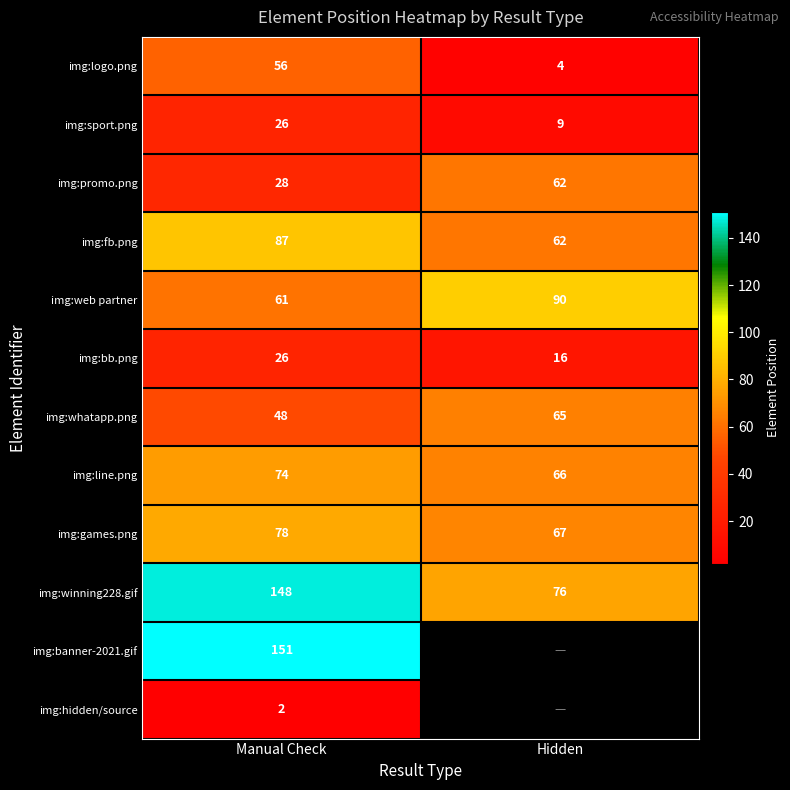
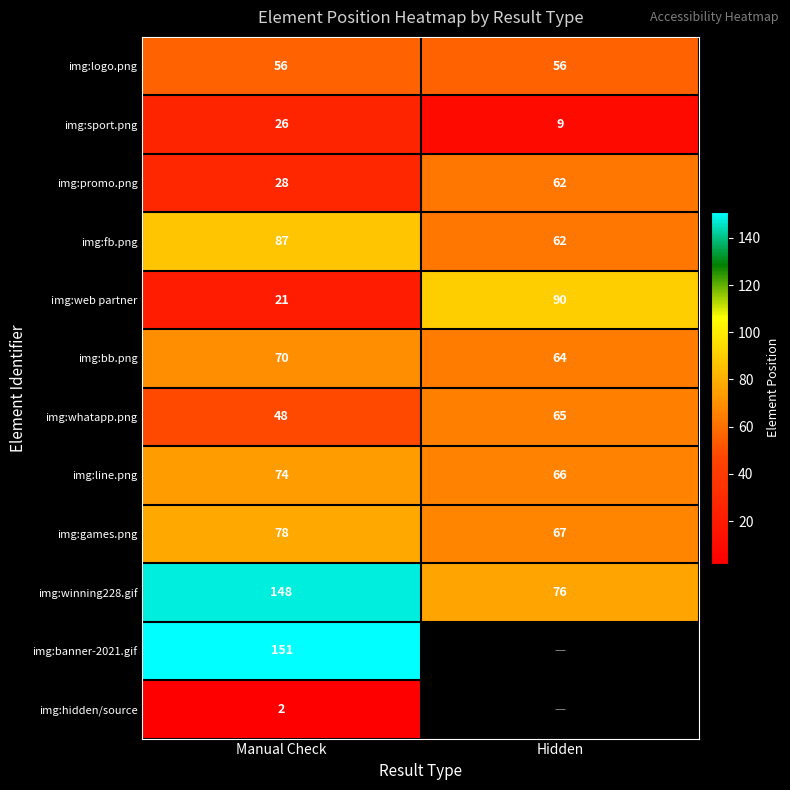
  {
    "img:logo.png": {
      "Manual Check": 56,
-     "Hidden": 4
+     "Hidden": 56
    },
    "img:sport.png": {
      "Manual Check": 26,
      "Hidden": 9
    },
    "img:promo.png": {
      "Manual Check": 28,
      "Hidden": 62
    },
    "img:fb.png": {
      "Manual Check": 87,
      "Hidden": 62
    },
    "img:web partner": {
-     "Manual Check": 61,
+     "Manual Check": 21,
      "Hidden": 90
    },
    "img:bb.png": {
-     "Manual Check": 26,
-     "Hidden": 16
+     "Manual Check": 70,
+     "Hidden": 64
    },
    "img:whatapp.png": {
      "Manual Check": 48,
      "Hidden": 65
    },
    "img:line.png": {
      "Manual Check": 74,
      "Hidden": 66
    },
    "img:games.png": {
      "Manual Check": 78,
      "Hidden": 67
    },
    "img:winning228.gif": {
      "Manual Check": 148,
      "Hidden": 76
    },
    "img:banner-2021.gif": {
      "Manual Check": 151
    },
    "img:hidden/source": {
      "Manual Check": 2
    }
  }
